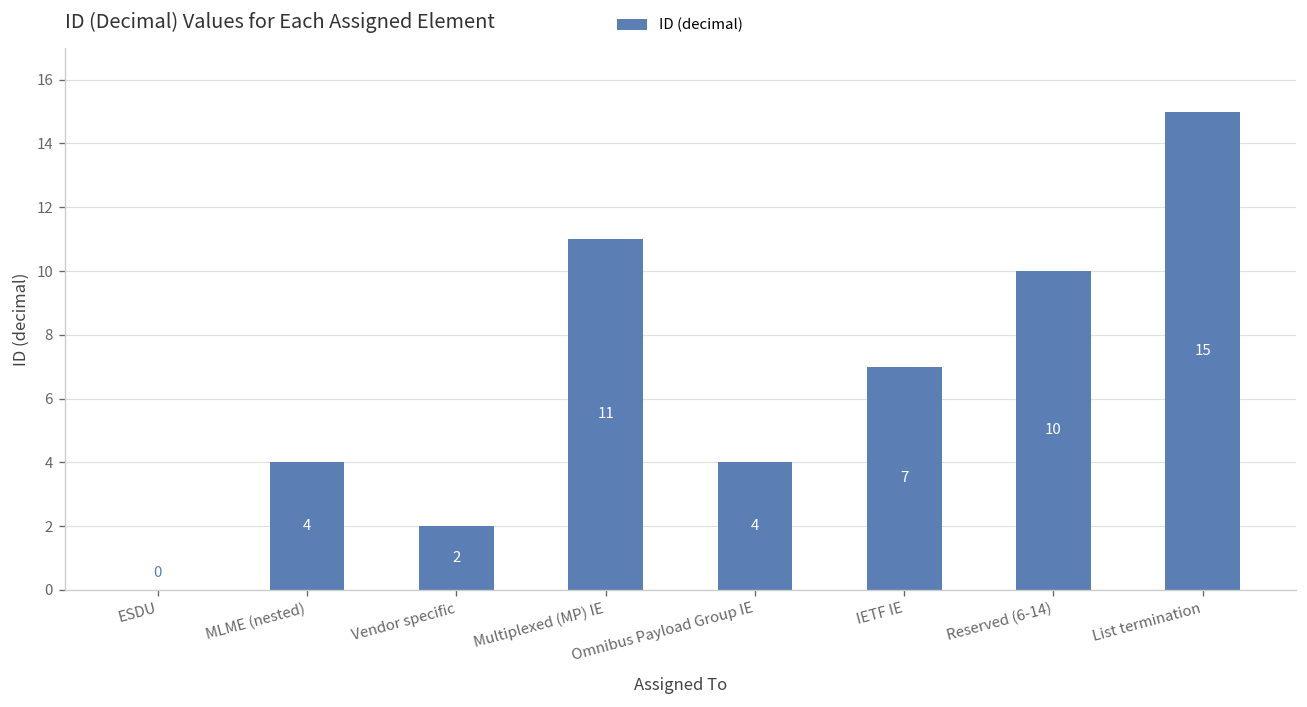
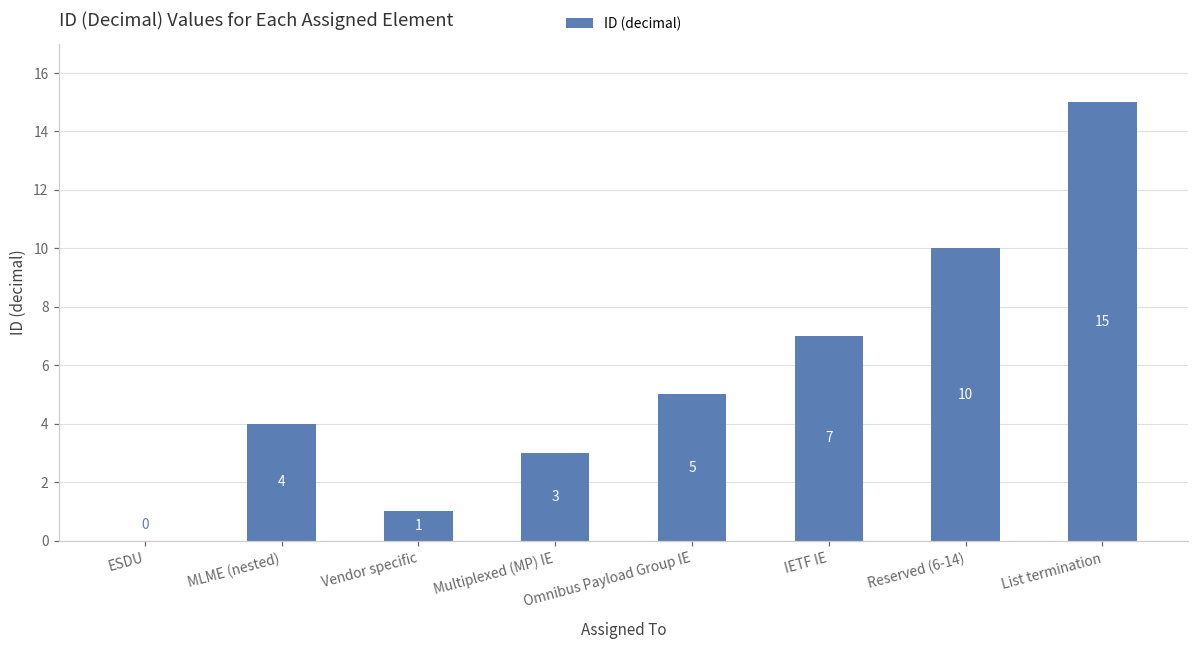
  {
    "ESDU": 0,
    "MLME (nested)": 4,
-   "Vendor specific": 2,
-   "Multiplexed (MP) IE": 11,
-   "Omnibus Payload Group IE": 4,
+   "Vendor specific": 1,
+   "Multiplexed (MP) IE": 3,
+   "Omnibus Payload Group IE": 5,
    "IETF IE": 7,
    "Reserved (6-14)": 10,
    "List termination": 15
  }
